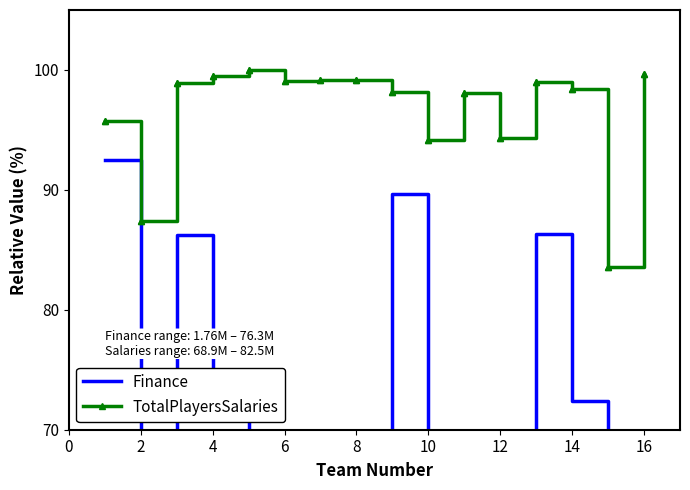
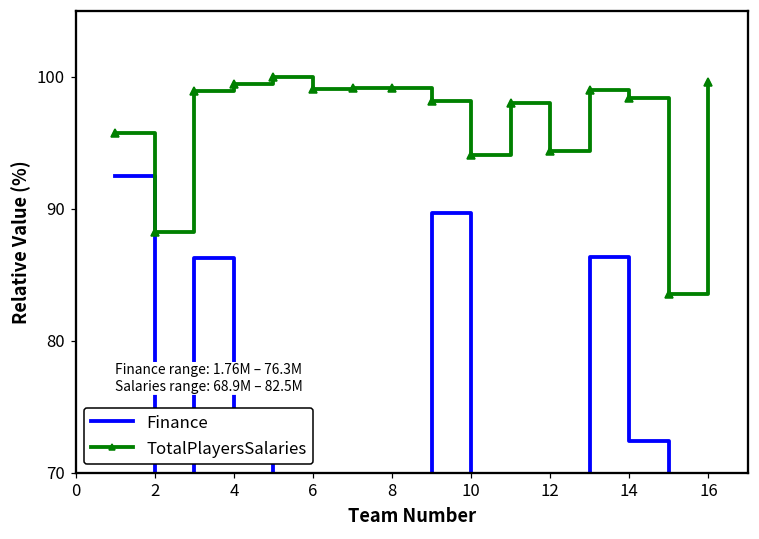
  {
    "Finance": {
      "14": 72.4
    },
    "TotalPlayersSalaries": {
-     "2": 87.4,
+     "2": 88.2,
      "4": 99.5,
      "6": 99.1,
      "8": 99.2,
      "10": 94.1,
      "12": 94.4,
      "14": 98.4,
      "16": 99.6
    }
  }
